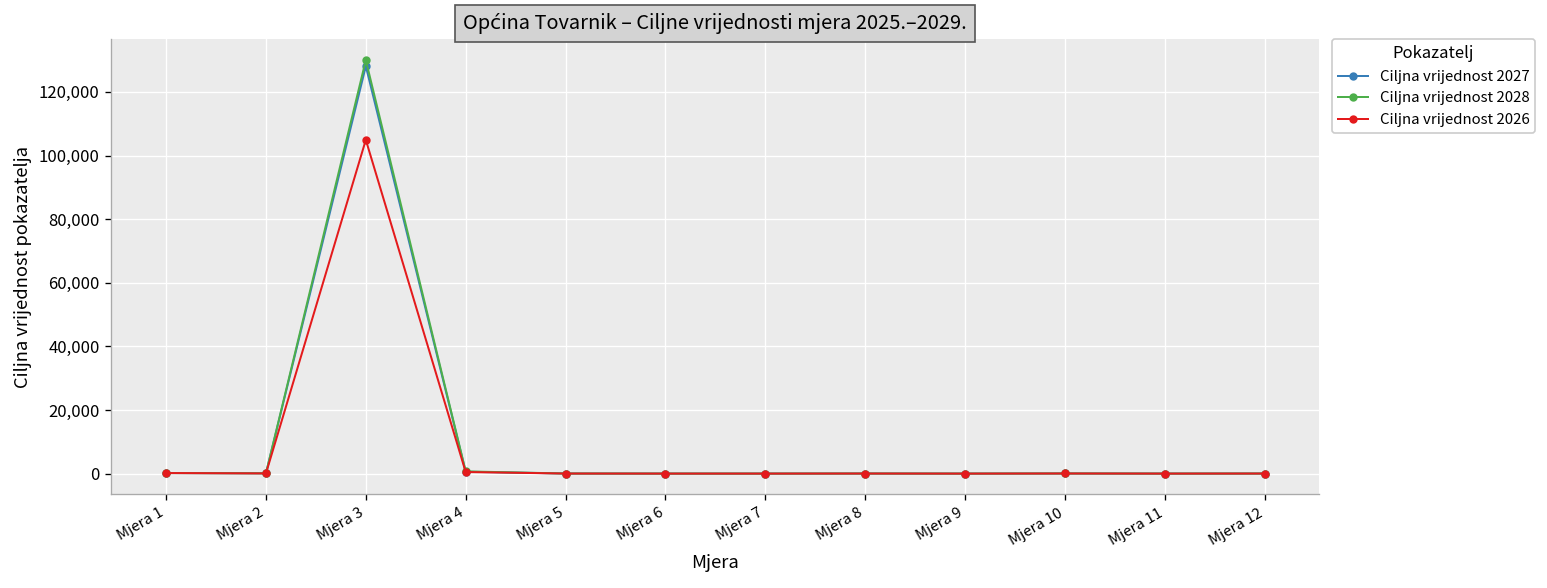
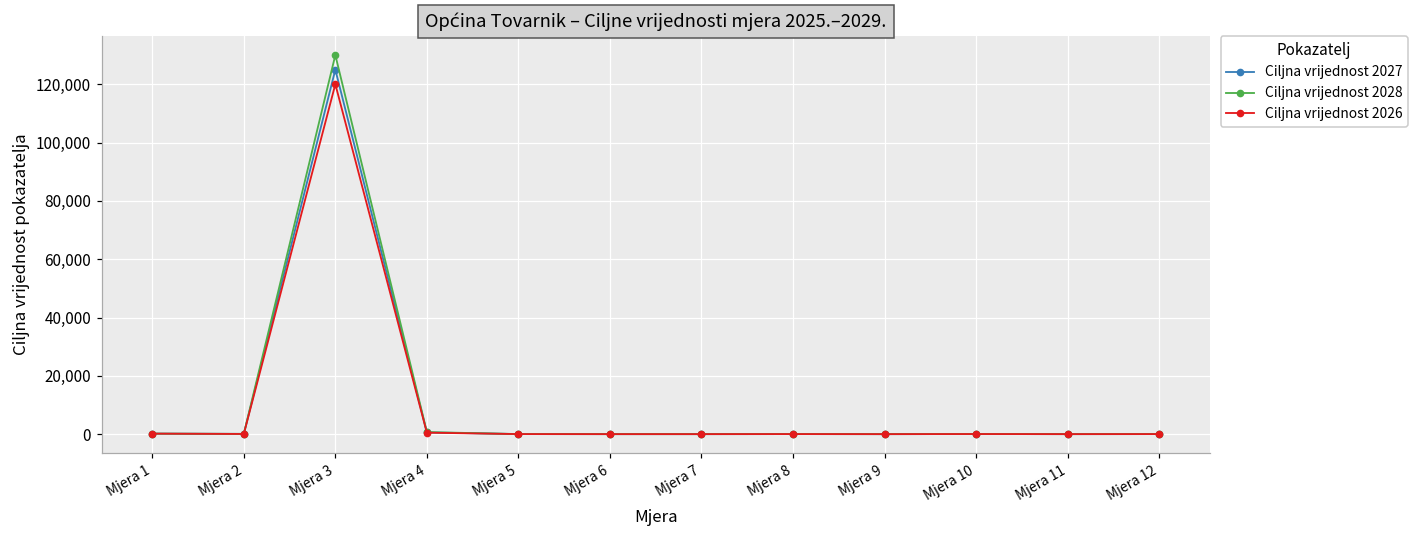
  {
    "Ciljna vrijednost 2027": {
-     "Mjera 3": "128,000"
+     "Mjera 3": "125,000"
    },
    "Ciljna vrijednost 2028": {
      "Mjera 3": "130,000"
    },
    "Ciljna vrijednost 2026": {
-     "Mjera 3": "105,000"
+     "Mjera 3": "120,000"
    }
  }
